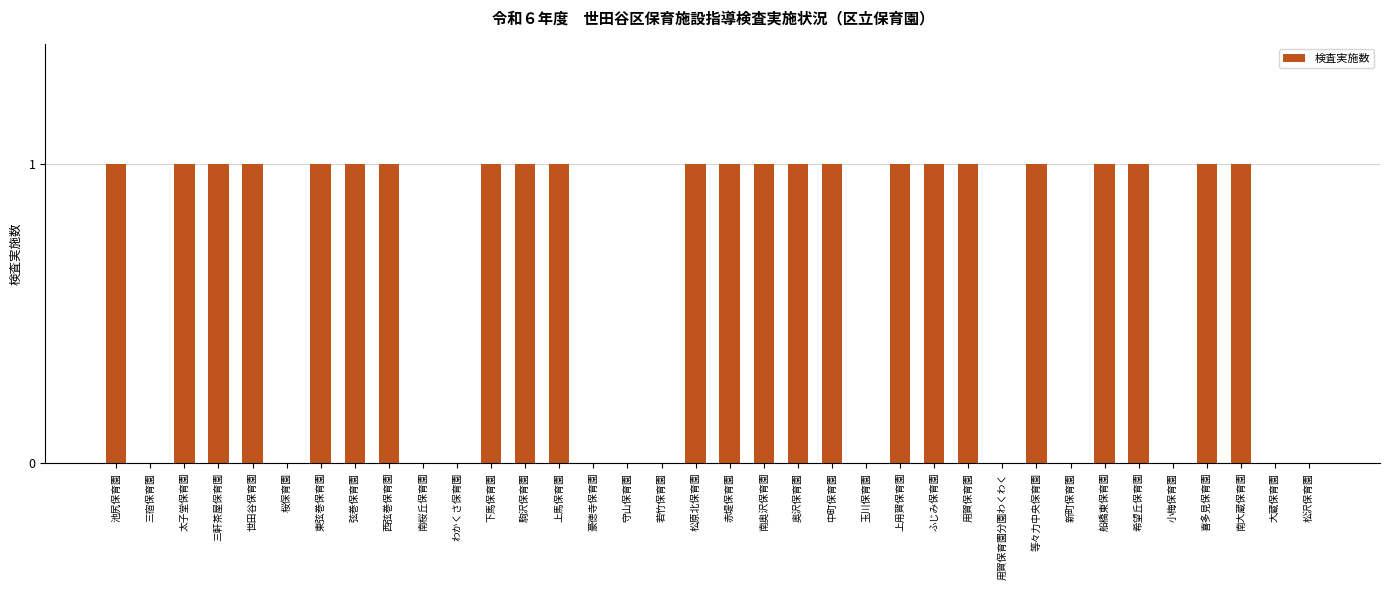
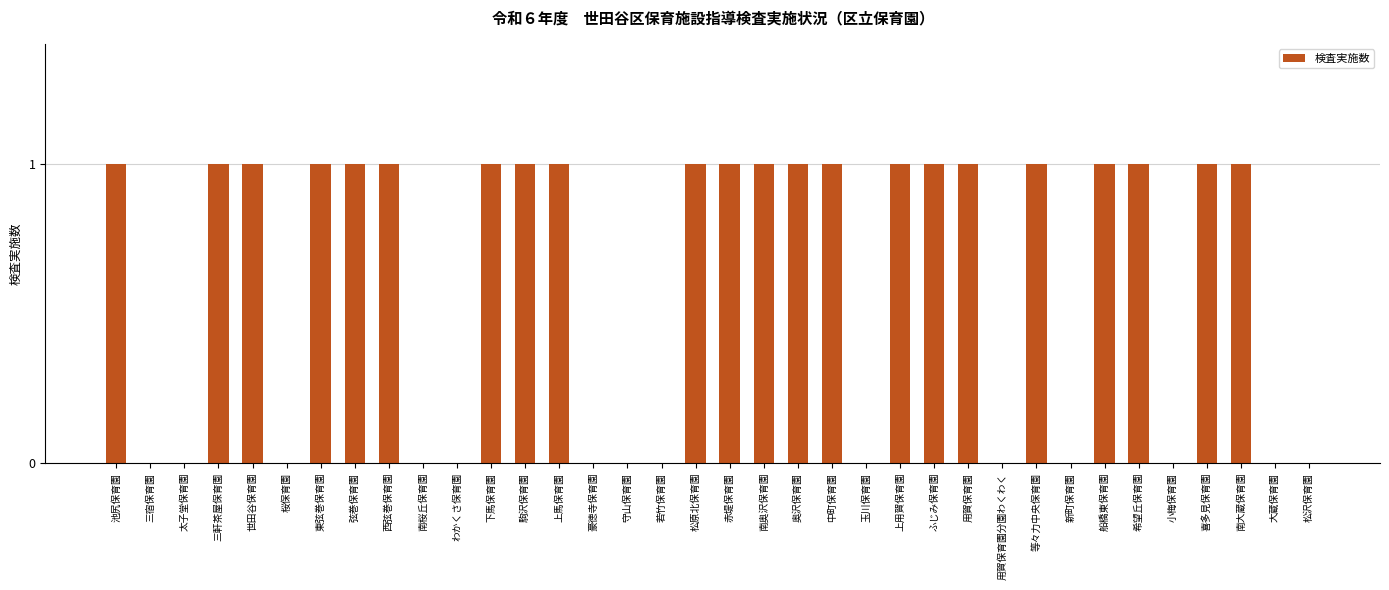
  {
    "池尻保育園": 1,
    "三宿保育園": 0,
-   "太子堂保育園": 1,
+   "太子堂保育園": 0,
    "三軒茶屋保育園": 1,
    "世田谷保育園": 1,
    "桜保育園": 0,
    "東弦巻保育園": 1,
    "弦巻保育園": 1,
    "西弦巻保育園": 1,
    "南桜丘保育園": 0,
    "わかくさ保育園": 0,
    "下馬保育園": 1,
    "駒沢保育園": 1,
    "上馬保育園": 1,
    "豪徳寺保育園": 0,
    "守山保育園": 0,
    "若竹保育園": 0,
    "松原北保育園": 1,
    "赤堤保育園": 1,
    "南奥沢保育園": 1,
    "奥沢保育園": 1,
    "中町保育園": 1,
    "玉川保育園": 0,
    "上用賀保育園": 1,
    "ふじみ保育園": 1,
    "用賀保育園": 1,
    "用賀保育園分園わくわく": 0,
    "等々力中央保育園": 1,
    "新町保育園": 0,
    "船橋東保育園": 1,
    "希望丘保育園": 1,
    "小梅保育園": 0,
    "喜多見保育園": 1,
    "南大蔵保育園": 1,
    "大蔵保育園": 0,
    "松沢保育園": 0
  }
